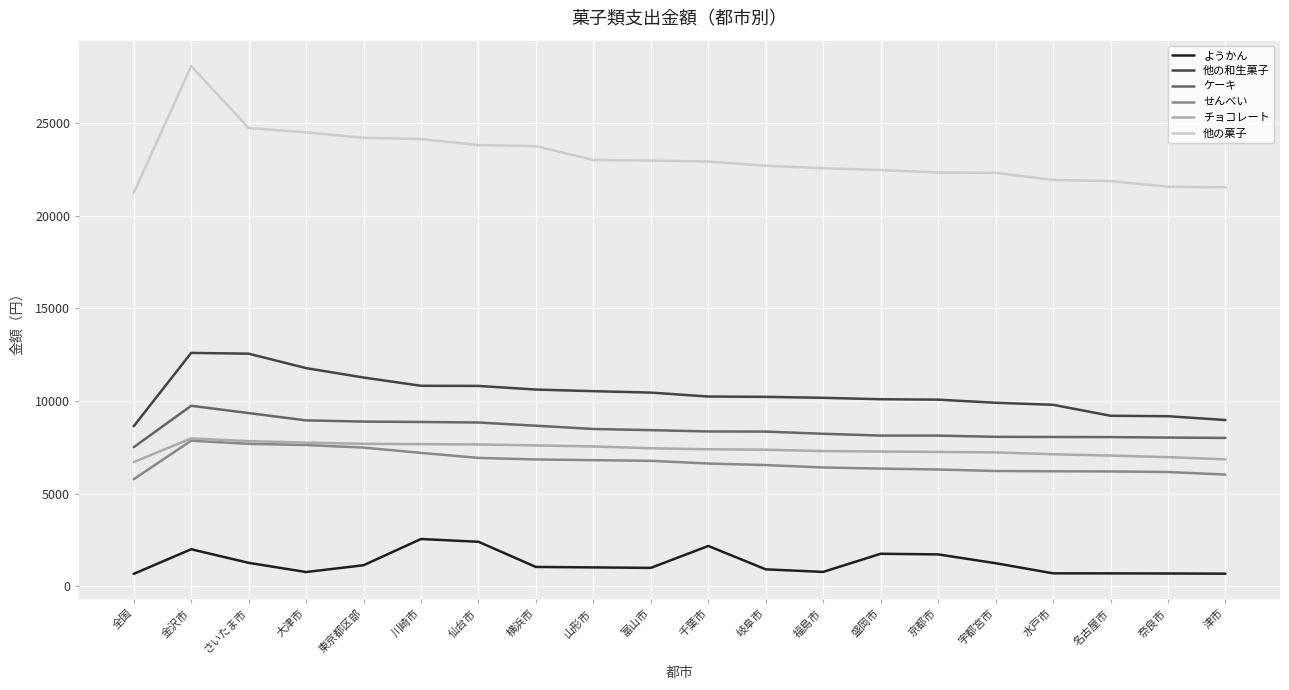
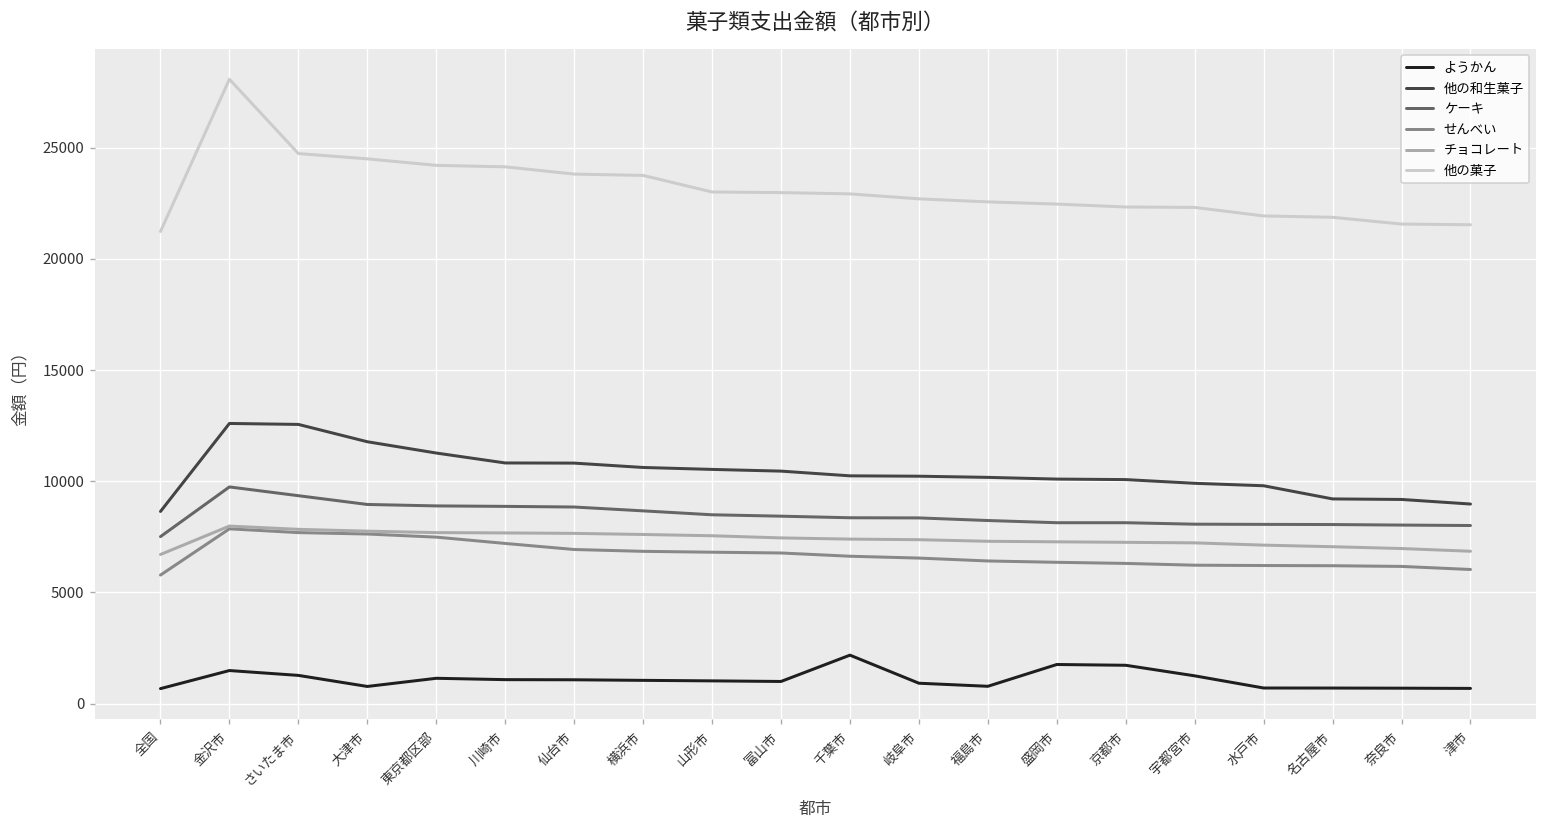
  {
    "ようかん": {
      "全国": 700,
-     "金沢市": 2000,
+     "金沢市": 1500,
      "さいたま市": 1300,
      "大津市": 800,
      "東京都区部": 1100,
-     "川崎市": 2600,
-     "仙台市": 2400,
+     "川崎市": 1100,
+     "仙台市": 1100,
      "横浜市": 1000,
      "山形市": 1000,
      "富山市": 1000,
      "千葉市": 2200,
      "岐阜市": 900,
      "福島市": 800,
      "盛岡市": 1800,
      "京都市": 1700,
      "宇都宮市": 1300,
      "水戸市": 700,
      "名古屋市": 700,
      "奈良市": 700,
      "津市": 700
    }
  }
